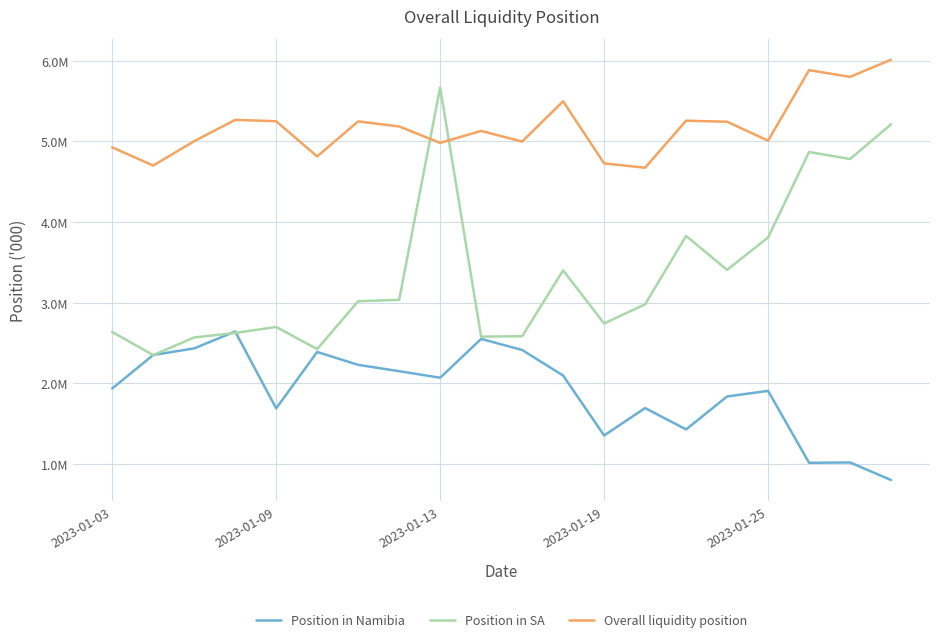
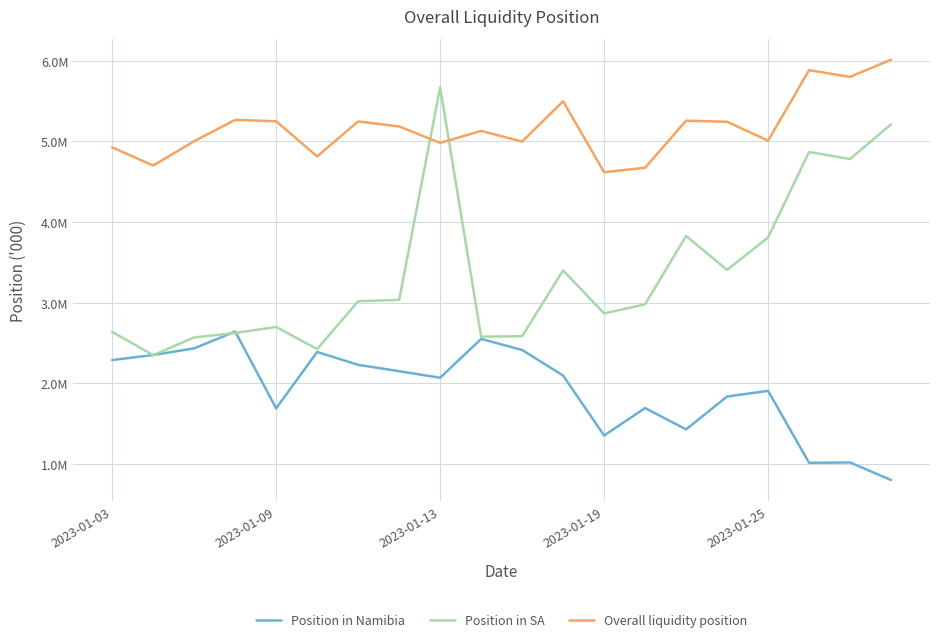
  {
    "Position in Namibia": {
-     "2023-01-03": 1900000,
+     "2023-01-03": 2300000,
      "2023-01-09": 1700000,
      "2023-01-13": 2100000,
      "2023-01-19": 1400000,
      "2023-01-25": 1900000
    },
    "Position in SA": {
      "2023-01-03": 2600000,
      "2023-01-09": 2700000,
      "2023-01-13": 5700000,
-     "2023-01-19": 2700000,
+     "2023-01-19": 2900000,
      "2023-01-25": 3800000
    },
    "Overall liquidity position": {
      "2023-01-03": 4900000,
      "2023-01-09": 5200000,
      "2023-01-13": 5000000,
-     "2023-01-19": 4700000,
+     "2023-01-19": 4600000,
      "2023-01-25": 5000000
    }
  }
